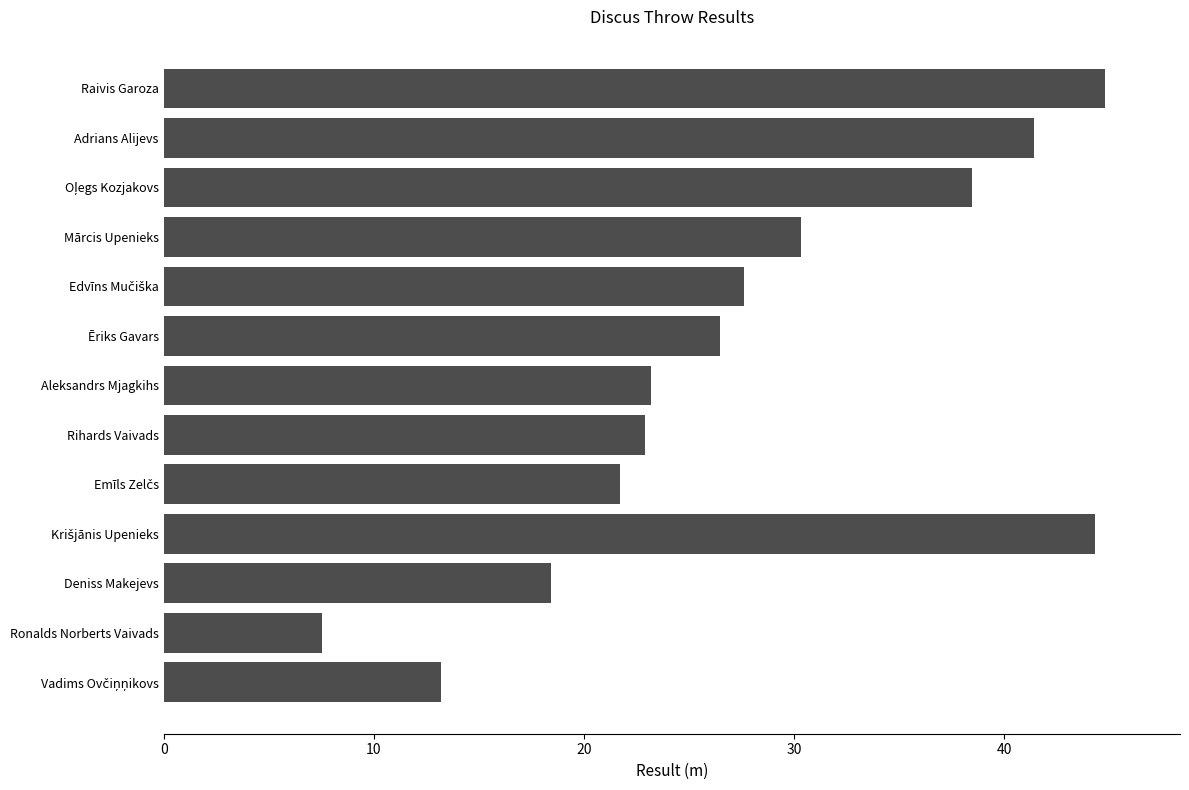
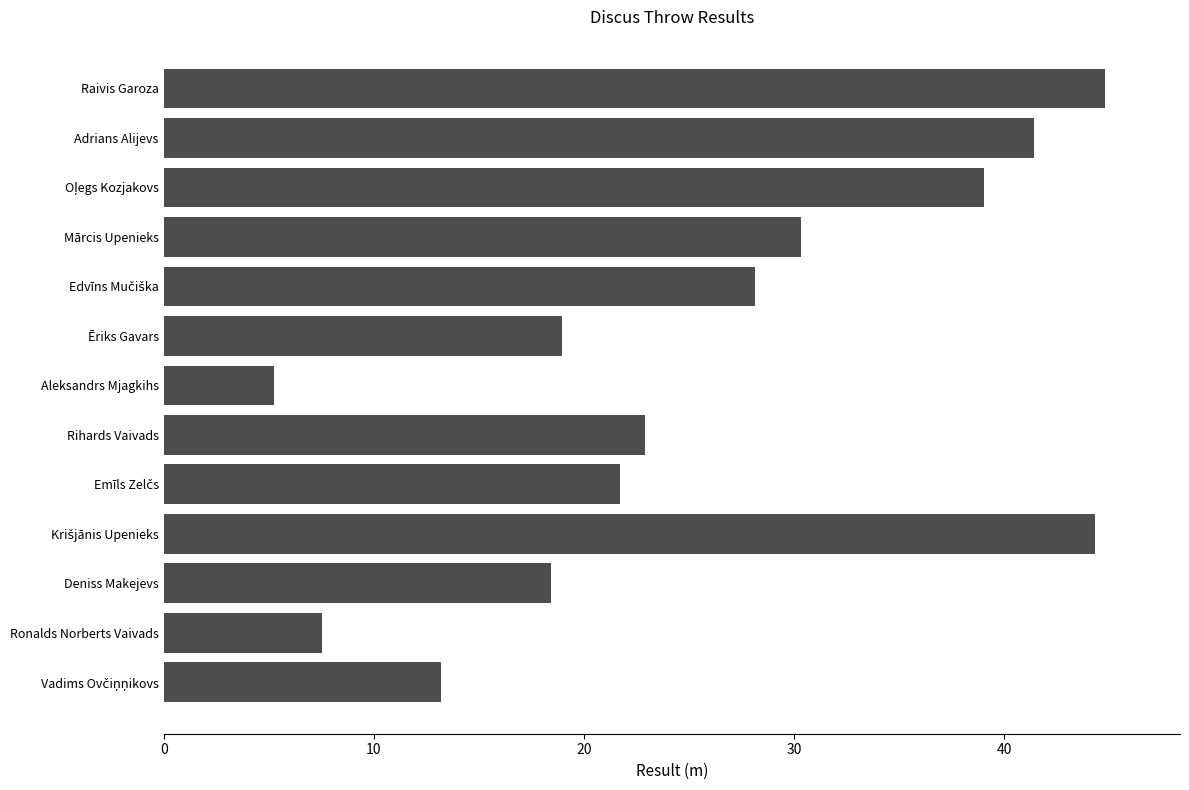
  {
    "Raivis Garoza": 44.8,
    "Adrians Alijevs": 41.4,
-   "Oļegs Kozjakovs": 38.5,
+   "Oļegs Kozjakovs": 39.1,
    "Mārcis Upenieks": 30.3,
-   "Edvīns Mučiška": 27.6,
-   "Ēriks Gavars": 26.5,
-   "Aleksandrs Mjagkihs": 23.2,
+   "Edvīns Mučiška": 28.1,
+   "Ēriks Gavars": 19.0,
+   "Aleksandrs Mjagkihs": 5.3,
    "Rihards Vaivads": 22.9,
    "Emīls Zelčs": 21.7,
    "Krišjānis Upenieks": 44.3,
    "Deniss Makejevs": 18.4,
    "Ronalds Norberts Vaivads": 7.5,
    "Vadims Ovčiņņikovs": 13.2
  }
